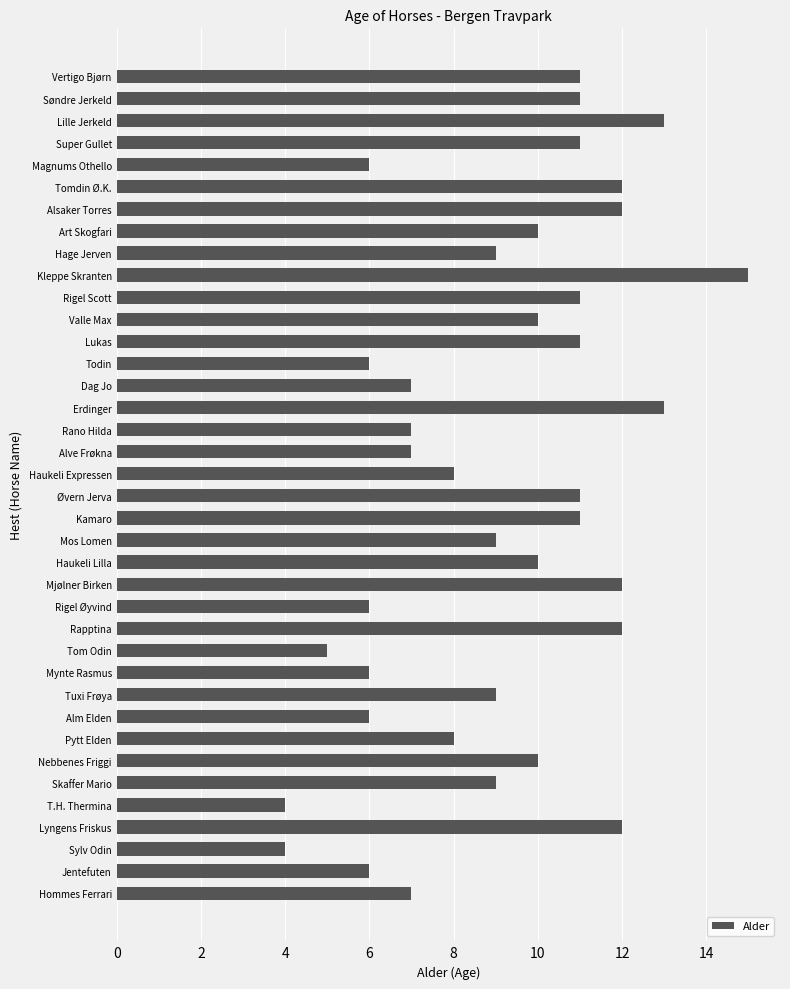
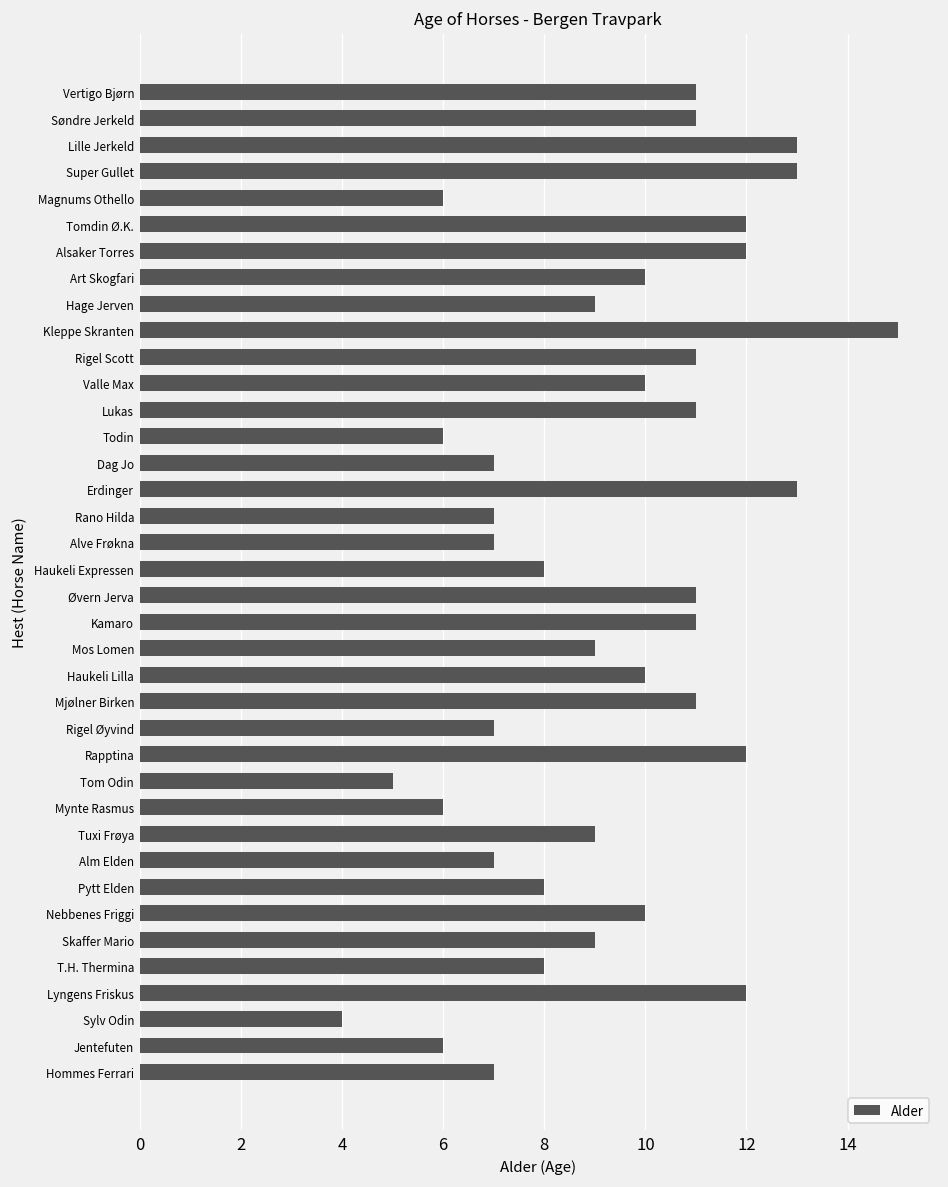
  {
    "Vertigo Bjørn": 11,
    "Søndre Jerkeld": 11,
    "Lille Jerkeld": 13,
-   "Super Gullet": 11,
+   "Super Gullet": 13,
    "Magnums Othello": 6,
    "Tomdin Ø.K.": 12,
    "Alsaker Torres": 12,
    "Art Skogfari": 10,
    "Hage Jerven": 9,
    "Kleppe Skranten": 15,
    "Rigel Scott": 11,
    "Valle Max": 10,
    "Lukas": 11,
    "Todin": 6,
    "Dag Jo": 7,
    "Erdinger": 13,
    "Rano Hilda": 7,
    "Alve Frøkna": 7,
    "Haukeli Expressen": 8,
    "Øvern Jerva": 11,
    "Kamaro": 11,
    "Mos Lomen": 9,
    "Haukeli Lilla": 10,
-   "Mjølner Birken": 12,
-   "Rigel Øyvind": 6,
+   "Mjølner Birken": 11,
+   "Rigel Øyvind": 7,
    "Rapptina": 12,
    "Tom Odin": 5,
    "Mynte Rasmus": 6,
    "Tuxi Frøya": 9,
-   "Alm Elden": 6,
+   "Alm Elden": 7,
    "Pytt Elden": 8,
    "Nebbenes Friggi": 10,
    "Skaffer Mario": 9,
-   "T.H. Thermina": 4,
+   "T.H. Thermina": 8,
    "Lyngens Friskus": 12,
    "Sylv Odin": 4,
    "Jentefuten": 6,
    "Hommes Ferrari": 7
  }
